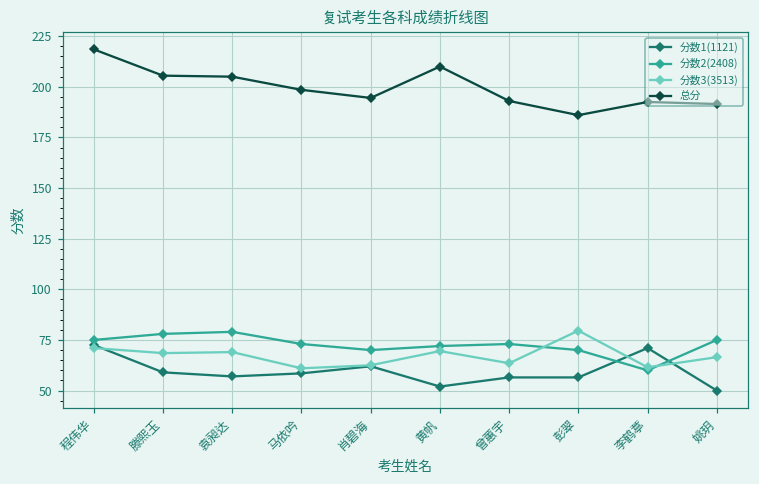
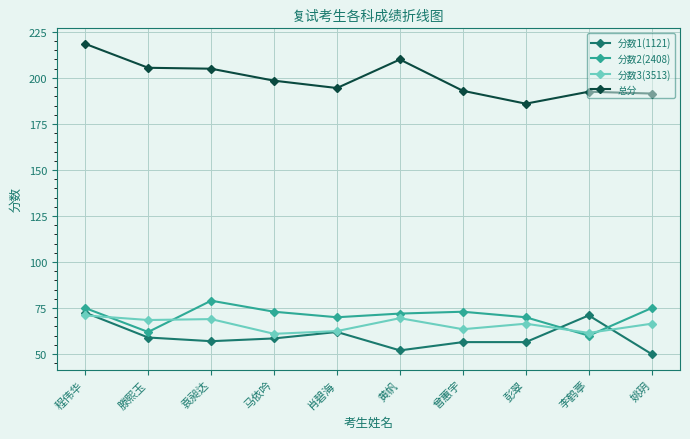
  {
    "分数1(1121)": {
      "程伟华": 73,
      "滕熙玉": 59,
      "袁昶达": 57,
      "马依吟": 59,
      "黄帆": 52,
      "曾蕙宇": 57,
      "彭翠": 57,
      "李鹤葶": 71,
      "姚玥": 50
    },
    "分数2(2408)": {
      "程伟华": 75,
-     "滕熙玉": 78,
+     "滕熙玉": 62,
      "袁昶达": 79,
      "马依吟": 73,
      "肖碧海": 70,
      "黄帆": 72,
      "曾蕙宇": 73,
      "彭翠": 70,
      "李鹤葶": 60,
      "姚玥": 75
    },
    "分数3(3513)": {
      "程伟华": 71,
      "滕熙玉": 69,
      "袁昶达": 69,
      "马依吟": 61,
      "黄帆": 70,
      "曾蕙宇": 64,
-     "彭翠": 80,
+     "彭翠": 67,
      "李鹤葶": 62,
      "姚玥": 67
    },
    "总分": {
      "程伟华": 219,
      "滕熙玉": 206,
      "袁昶达": 205,
      "马依吟": 199,
      "肖碧海": 195,
      "黄帆": 210,
      "曾蕙宇": 193,
      "彭翠": 186
    }
  }
